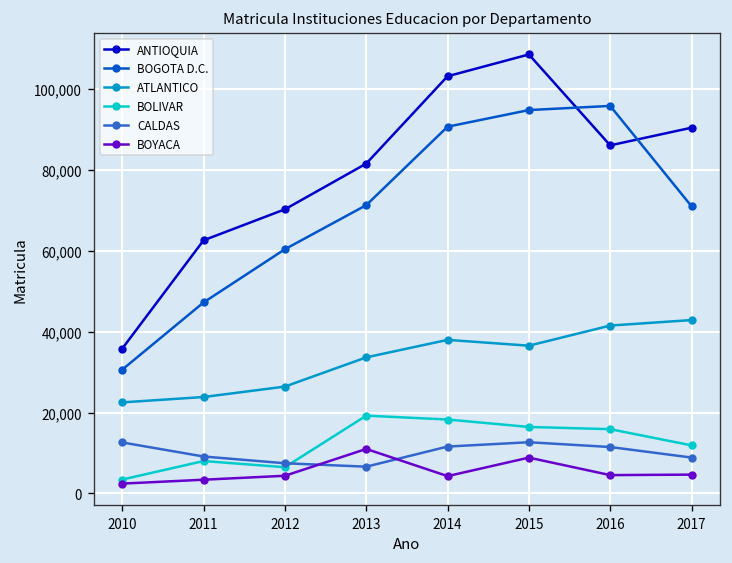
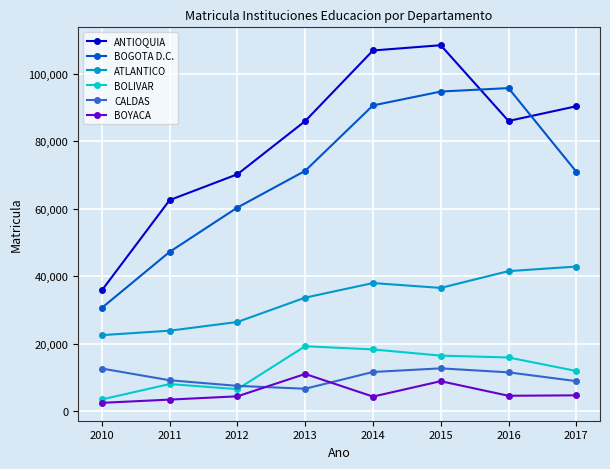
  {
    "ANTIOQUIA": {
      "2010": "36,000",
      "2011": "63,000",
      "2012": "70,000",
-     "2013": "82,000",
-     "2014": "103,000",
+     "2013": "86,000",
+     "2014": "107,000",
      "2015": "109,000",
      "2016": "86,000",
      "2017": "90,000"
    },
    "BOYACA": {
      "2010": "2,000",
      "2011": "3,000",
      "2012": "4,000",
      "2013": "11,000",
      "2014": "4,000",
      "2015": "9,000",
      "2016": "5,000",
      "2017": "5,000"
    }
  }
